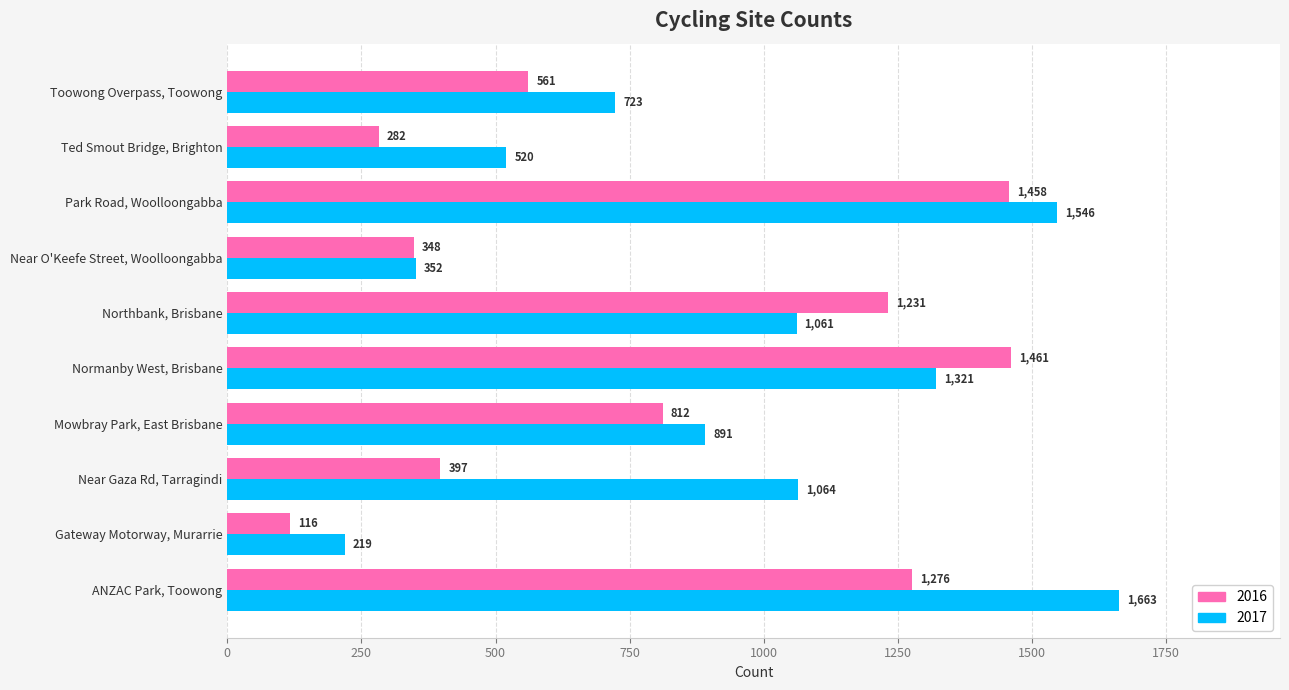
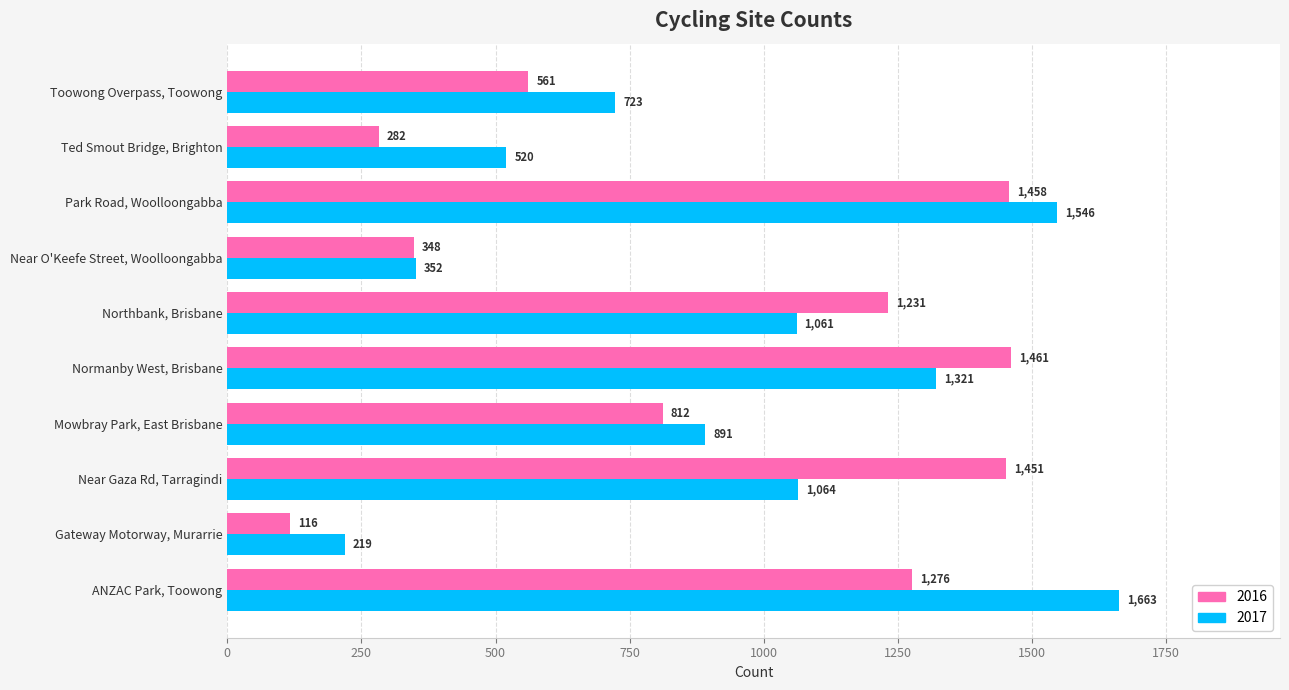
  {
    "2016": {
      "Toowong Overpass, Toowong": "561",
      "Ted Smout Bridge, Brighton": "282",
      "Park Road, Woolloongabba": "1,458",
      "Near O'Keefe Street, Woolloongabba": "348",
      "Northbank, Brisbane": "1,231",
      "Normanby West, Brisbane": "1,461",
      "Mowbray Park, East Brisbane": "812",
-     "Near Gaza Rd, Tarragindi": "397",
+     "Near Gaza Rd, Tarragindi": "1,451",
      "Gateway Motorway, Murarrie": "116",
      "ANZAC Park, Toowong": "1,276"
    },
    "2017": {
      "Toowong Overpass, Toowong": "723",
      "Ted Smout Bridge, Brighton": "520",
      "Park Road, Woolloongabba": "1,546",
      "Near O'Keefe Street, Woolloongabba": "352",
      "Northbank, Brisbane": "1,061",
      "Normanby West, Brisbane": "1,321",
      "Mowbray Park, East Brisbane": "891",
      "Near Gaza Rd, Tarragindi": "1,064",
      "Gateway Motorway, Murarrie": "219",
      "ANZAC Park, Toowong": "1,663"
    }
  }
